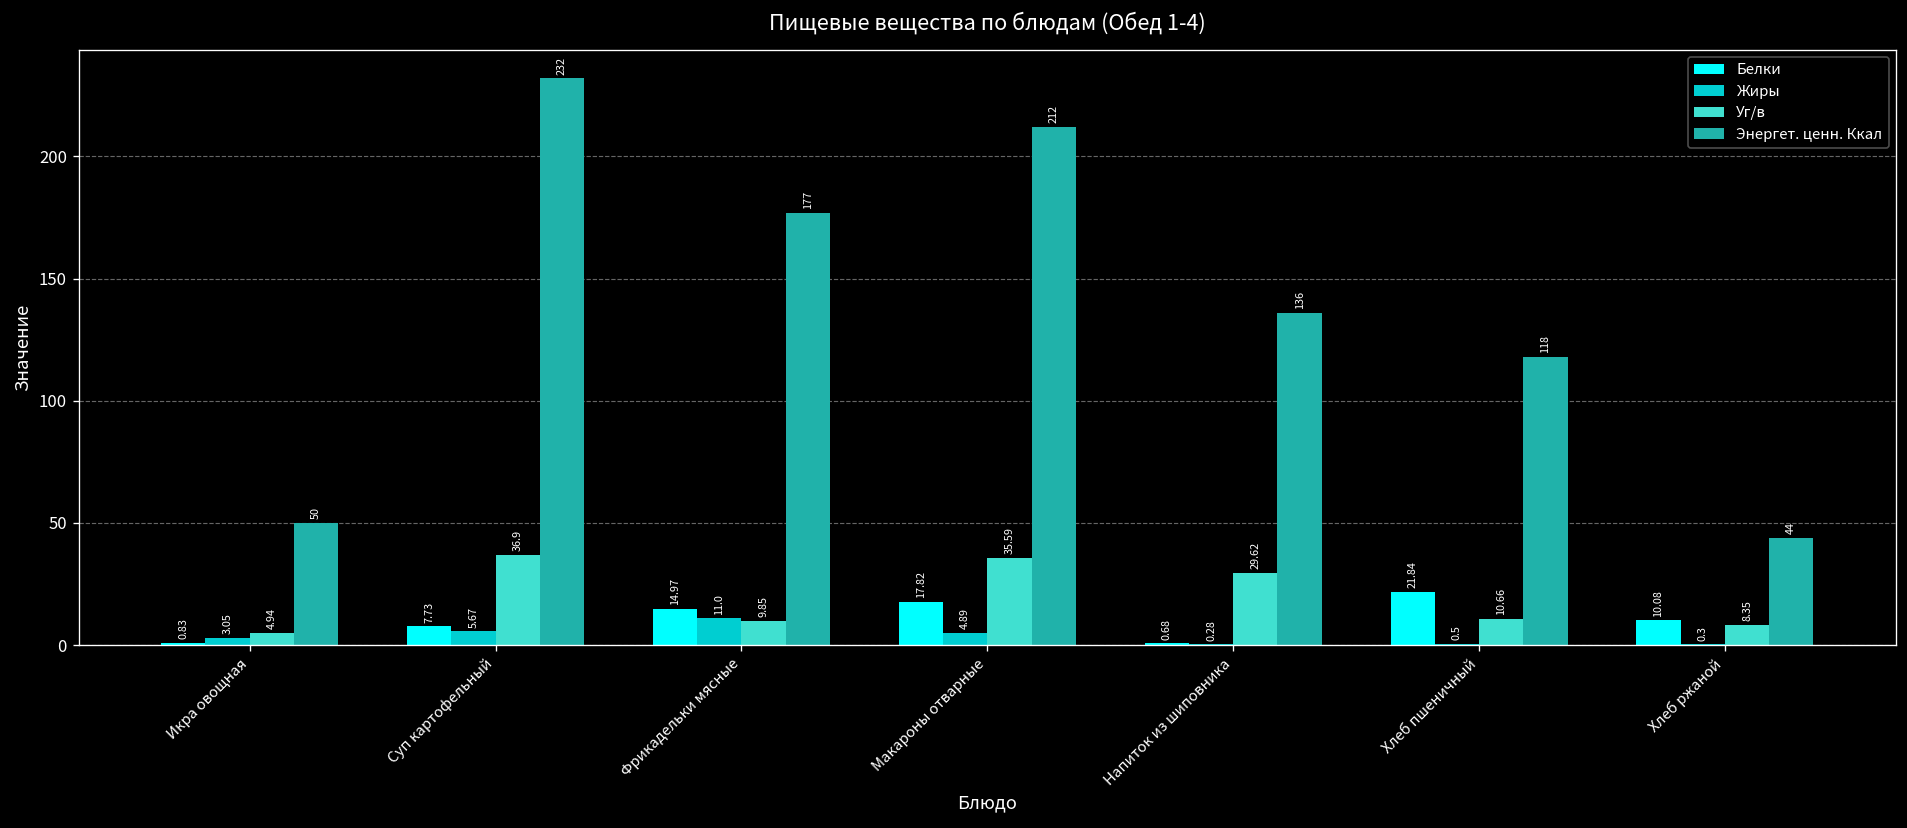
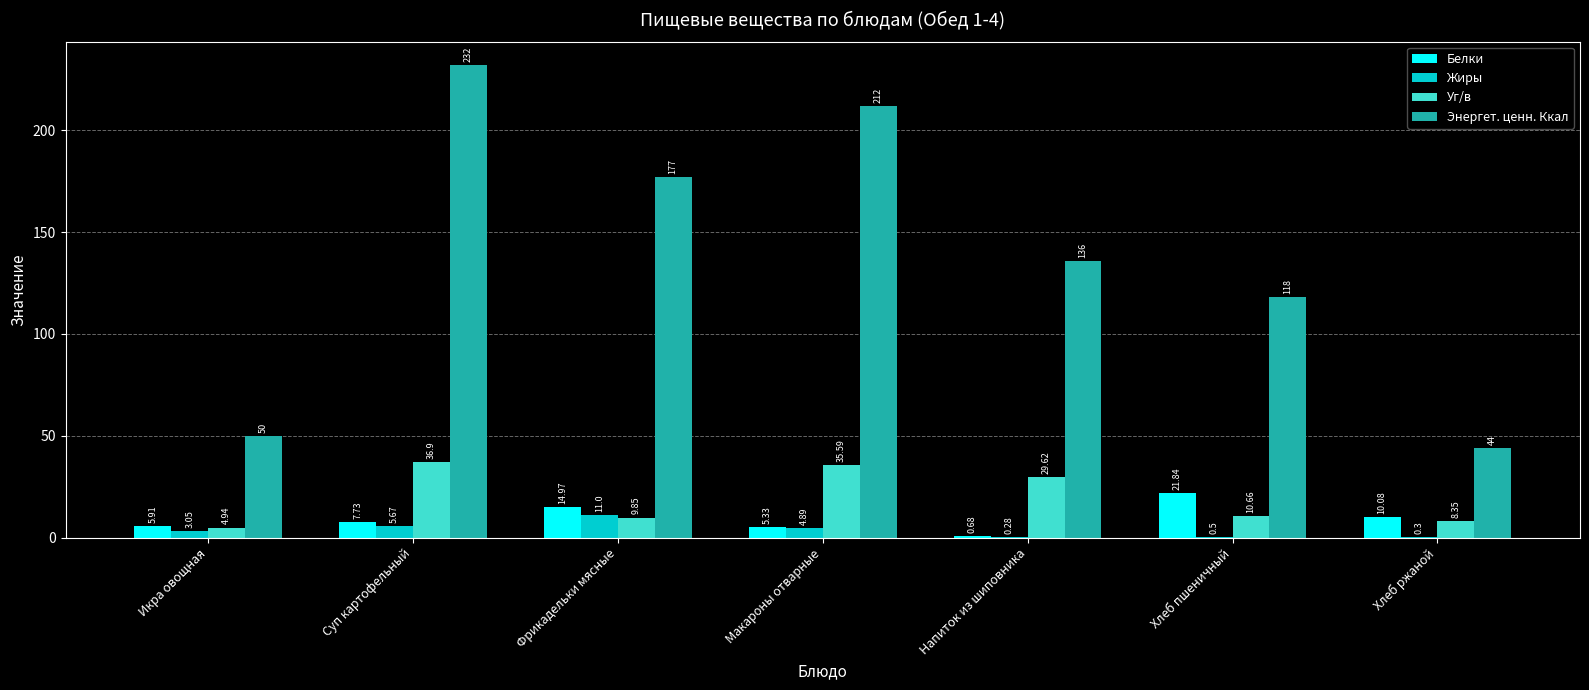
  {
    "Белки": {
-     "Икра овощная": 0.83,
+     "Икра овощная": 5.91,
      "Суп картофельный": 7.73,
      "Фрикадельки мясные": 14.97,
-     "Макароны отварные": 17.82,
+     "Макароны отварные": 5.33,
      "Напиток из шиповника": 0.68,
      "Хлеб пшеничный": 21.84,
      "Хлеб ржаной": 10.08
    },
    "Уг/в": {
      "Икра овощная": 4.94,
      "Суп картофельный": 36.9,
      "Фрикадельки мясные": 9.85,
      "Макароны отварные": 35.59,
      "Напиток из шиповника": 29.62,
      "Хлеб пшеничный": 10.66,
      "Хлеб ржаной": 8.35
    }
  }
